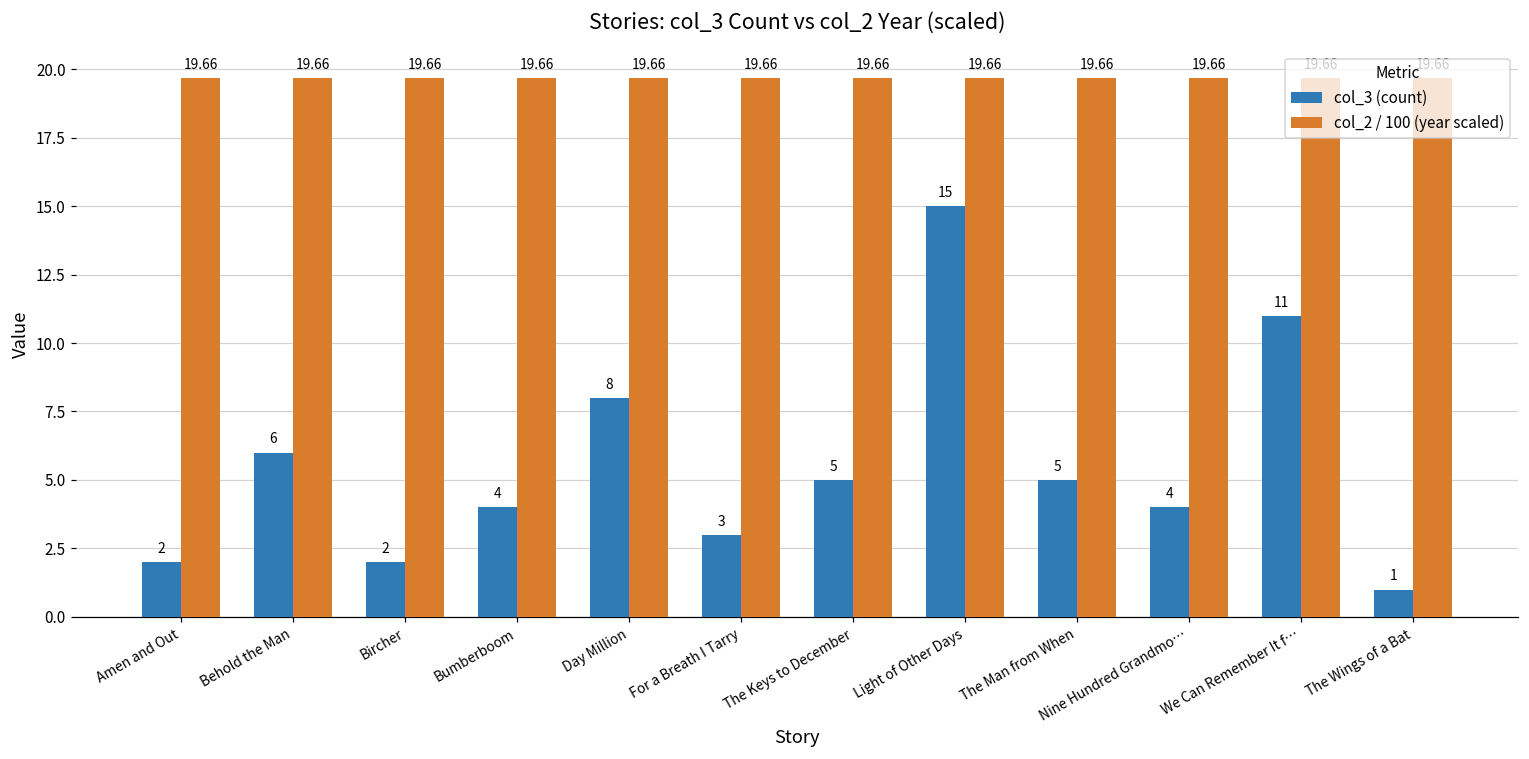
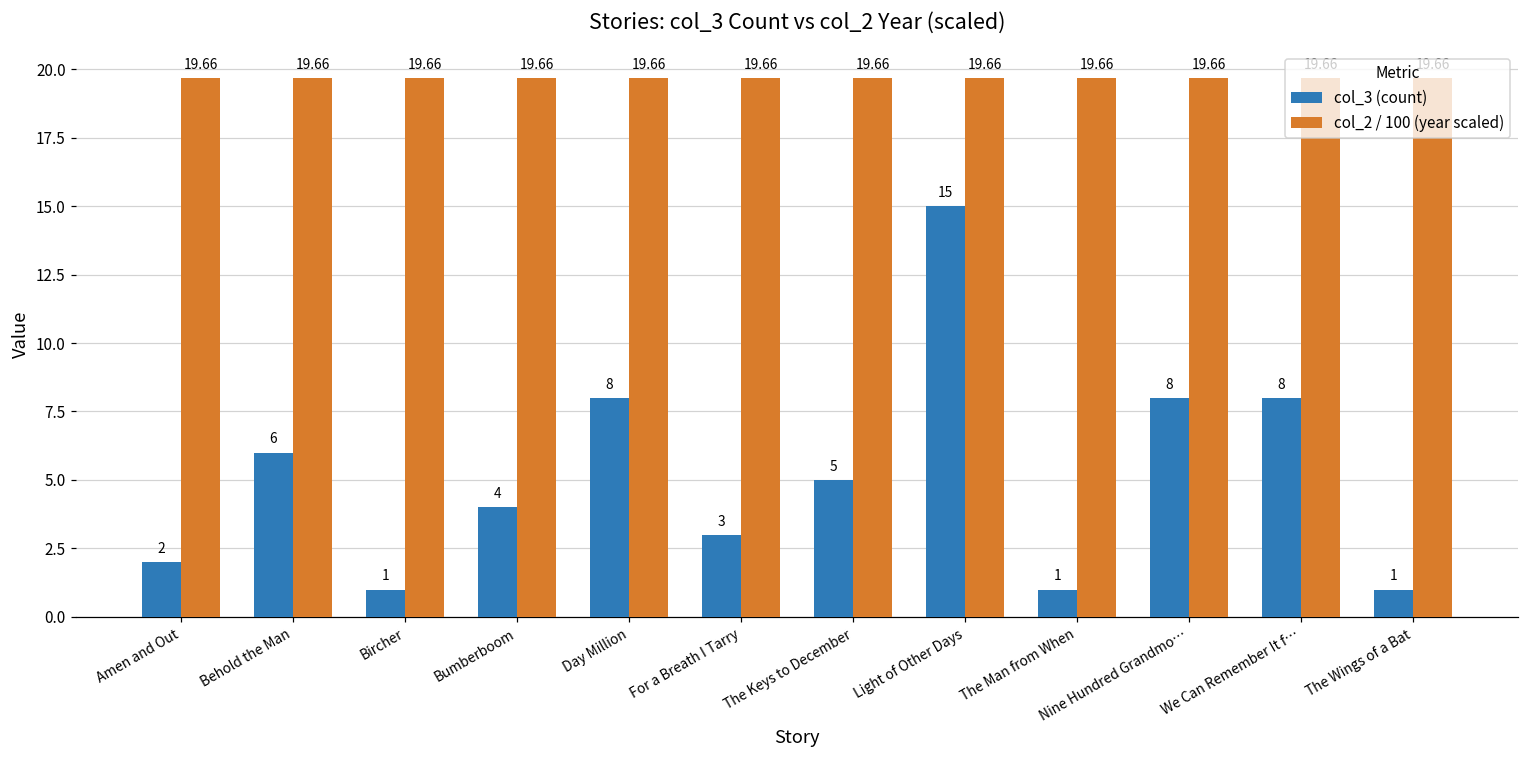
  {
    "col_3 (count)": {
      "Amen and Out": 2,
      "Behold the Man": 6,
-     "Bircher": 2,
+     "Bircher": 1,
      "Bumberboom": 4,
      "Day Million": 8,
      "For a Breath I Tarry": 3,
      "The Keys to December": 5,
      "Light of Other Days": 15,
-     "The Man from When": 5,
-     "Nine Hundred Grandmo…": 4,
-     "We Can Remember It f…": 11,
+     "The Man from When": 1,
+     "Nine Hundred Grandmo…": 8,
+     "We Can Remember It f…": 8,
      "The Wings of a Bat": 1
    },
    "col_2 / 100 (year scaled)": {
      "Amen and Out": 19.66,
      "Behold the Man": 19.66,
      "Bircher": 19.66,
      "Bumberboom": 19.66,
      "Day Million": 19.66,
      "For a Breath I Tarry": 19.66,
      "The Keys to December": 19.66,
      "Light of Other Days": 19.66,
      "The Man from When": 19.66,
      "Nine Hundred Grandmo…": 19.66
    }
  }
